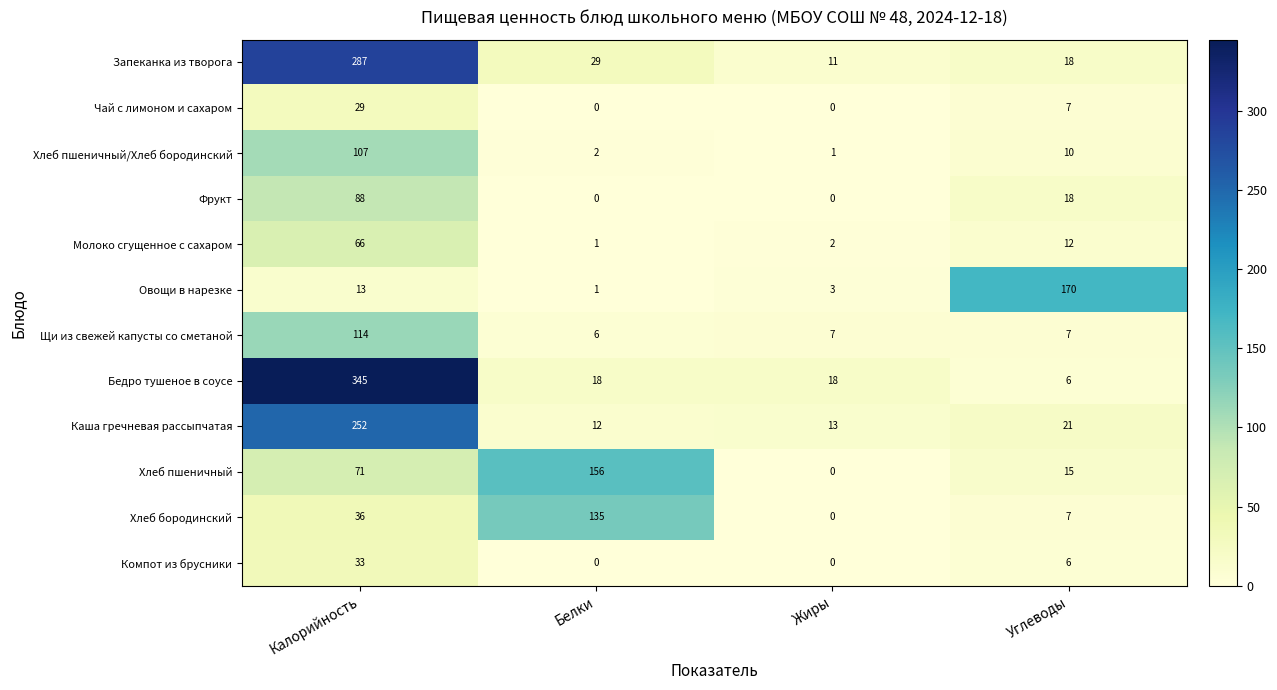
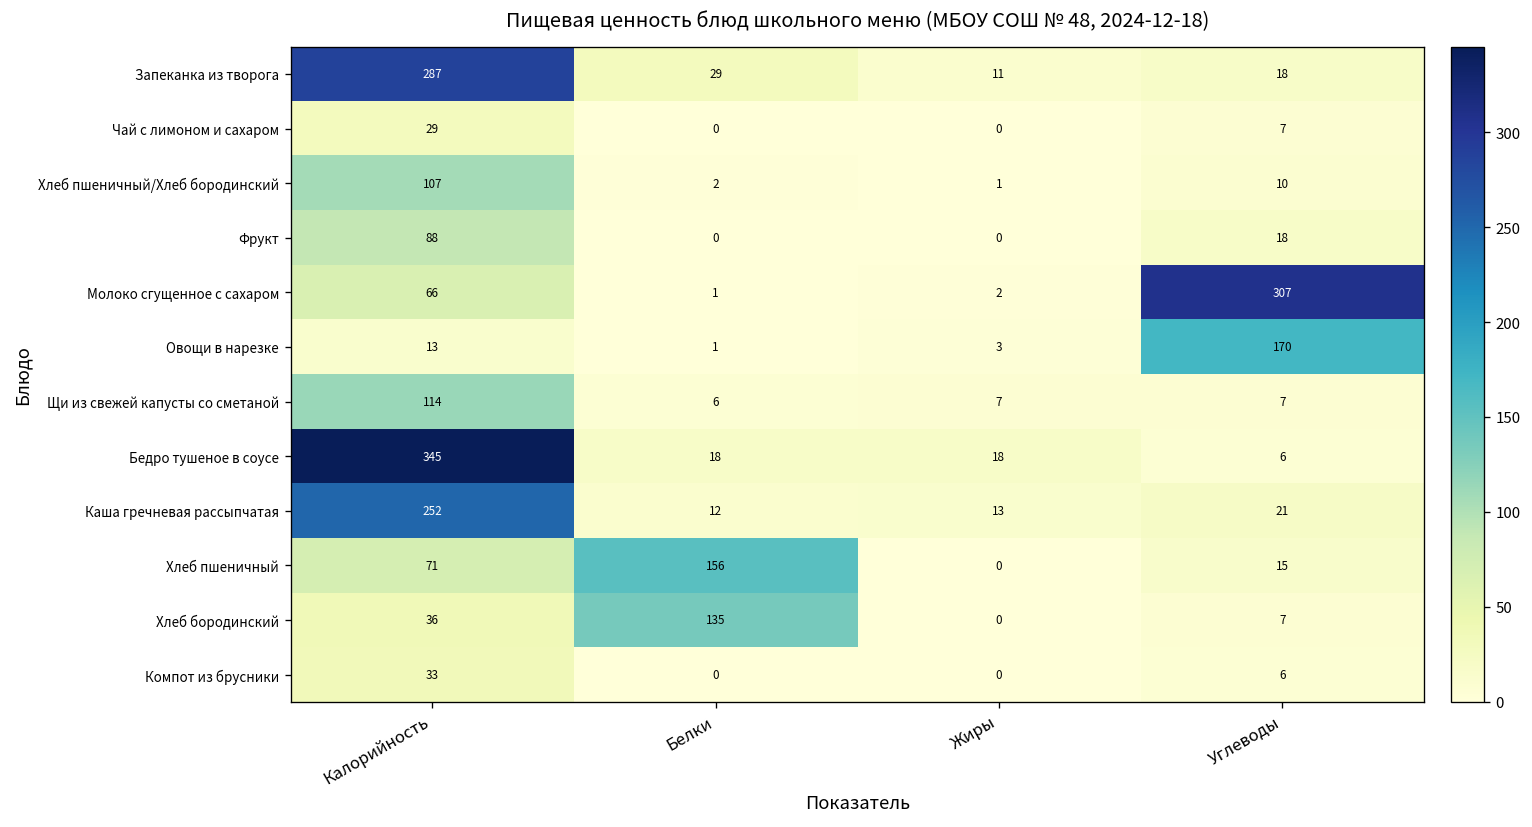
  {
    "Запеканка из творога": {
      "Калорийность": 287,
      "Белки": 29,
      "Жиры": 11,
      "Углеводы": 18
    },
    "Чай с лимоном и сахаром": {
      "Калорийность": 29,
      "Белки": 0,
      "Жиры": 0,
      "Углеводы": 7
    },
    "Хлеб пшеничный/Хлеб бородинский": {
      "Калорийность": 107,
      "Белки": 2,
      "Жиры": 1,
      "Углеводы": 10
    },
    "Фрукт": {
      "Калорийность": 88,
      "Белки": 0,
      "Жиры": 0,
      "Углеводы": 18
    },
    "Молоко сгущенное с сахаром": {
      "Калорийность": 66,
      "Белки": 1,
      "Жиры": 2,
-     "Углеводы": 12
+     "Углеводы": 307
    },
    "Овощи в нарезке": {
      "Калорийность": 13,
      "Белки": 1,
      "Жиры": 3,
      "Углеводы": 170
    },
    "Щи из свежей капусты со сметаной": {
      "Калорийность": 114,
      "Белки": 6,
      "Жиры": 7,
      "Углеводы": 7
    },
    "Бедро тушеное в соусе": {
      "Калорийность": 345,
      "Белки": 18,
      "Жиры": 18,
      "Углеводы": 6
    },
    "Каша гречневая рассыпчатая": {
      "Калорийность": 252,
      "Белки": 12,
      "Жиры": 13,
      "Углеводы": 21
    },
    "Хлеб пшеничный": {
      "Калорийность": 71,
      "Белки": 156,
      "Жиры": 0,
      "Углеводы": 15
    },
    "Хлеб бородинский": {
      "Калорийность": 36,
      "Белки": 135,
      "Жиры": 0,
      "Углеводы": 7
    },
    "Компот из брусники": {
      "Калорийность": 33,
      "Белки": 0,
      "Жиры": 0,
      "Углеводы": 6
    }
  }
